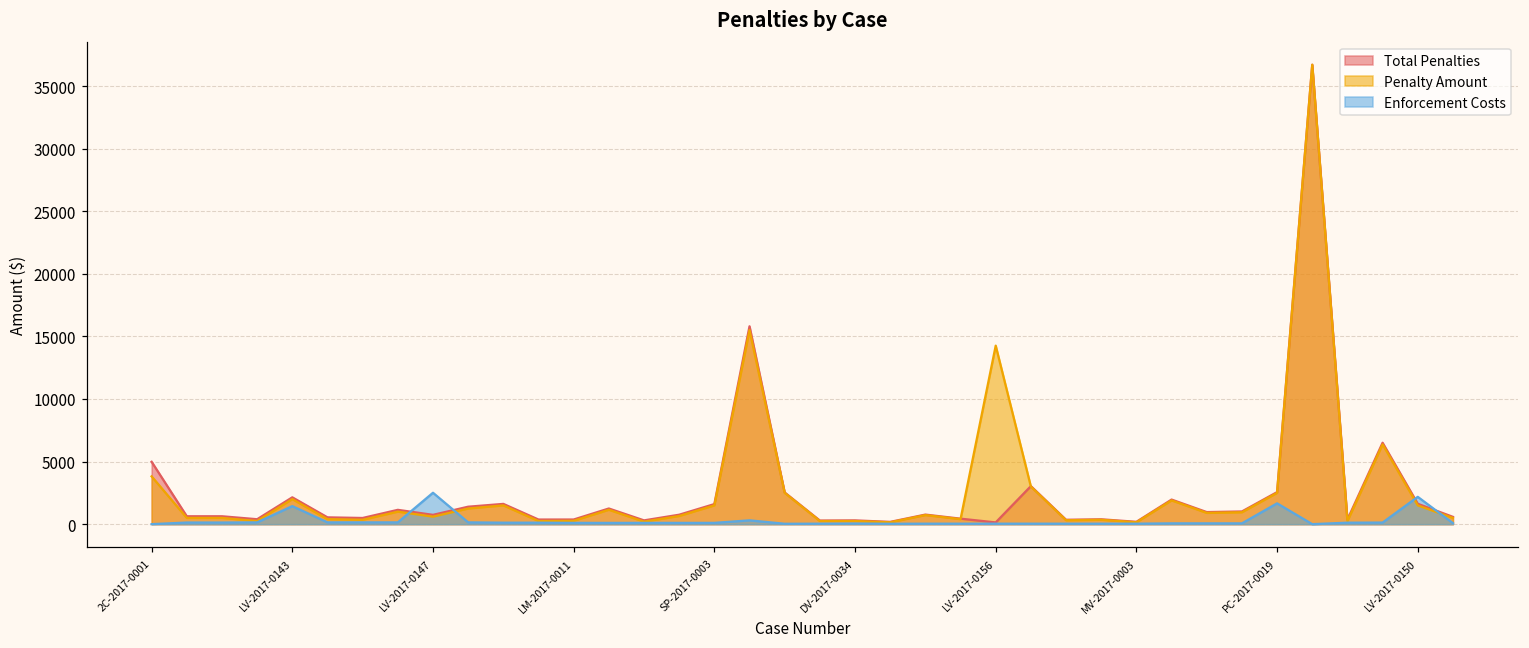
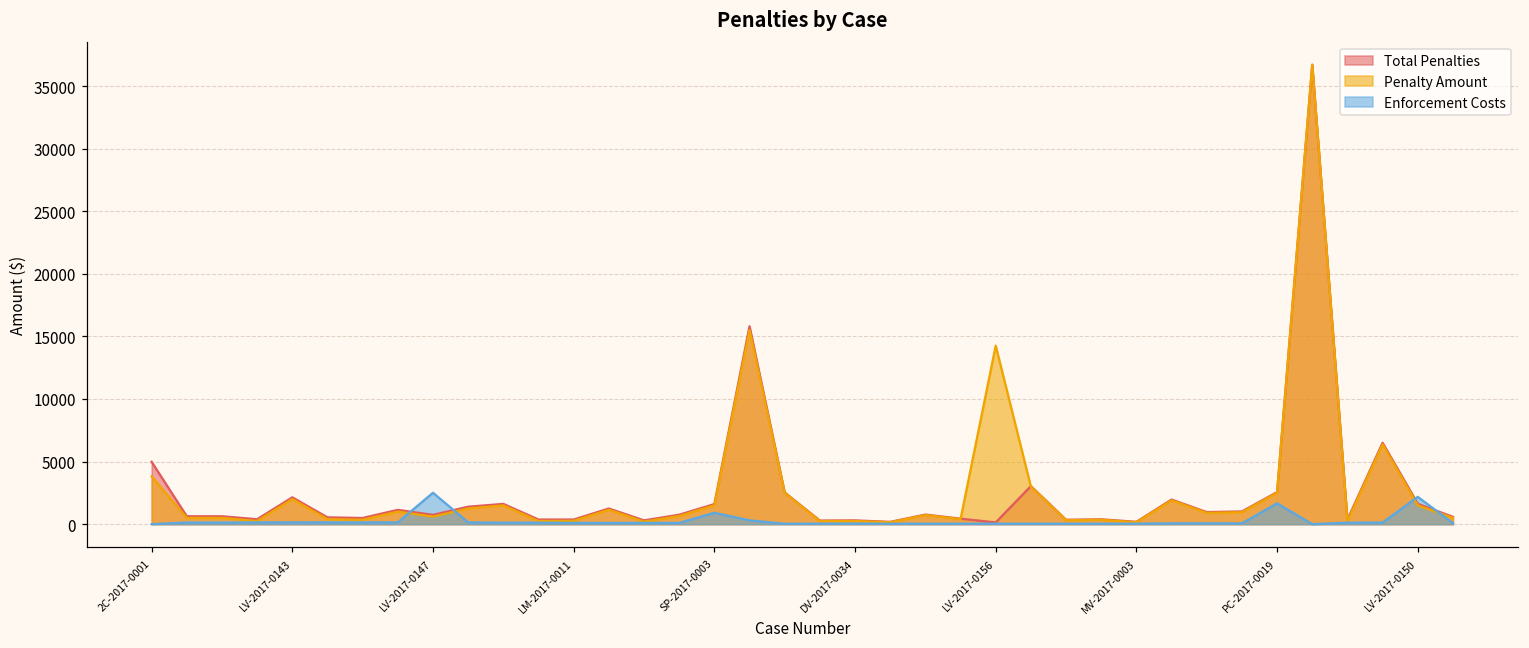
  {
    "Total Penalties": {
      "2C-2017-0001": 5000
    },
    "Penalty Amount": {
      "2C-2017-0001": 3800,
      "LV-2017-0156": 14300
    },
    "Enforcement Costs": {
      "2C-2017-0001": 0,
-     "LV-2017-0143": 1400,
+     "LV-2017-0143": 100,
      "LV-2017-0147": 2500,
-     "SP-2017-0003": 100,
+     "SP-2017-0003": 900,
      "PC-2017-0019": 1700,
      "LV-2017-0150": 2200
    }
  }
